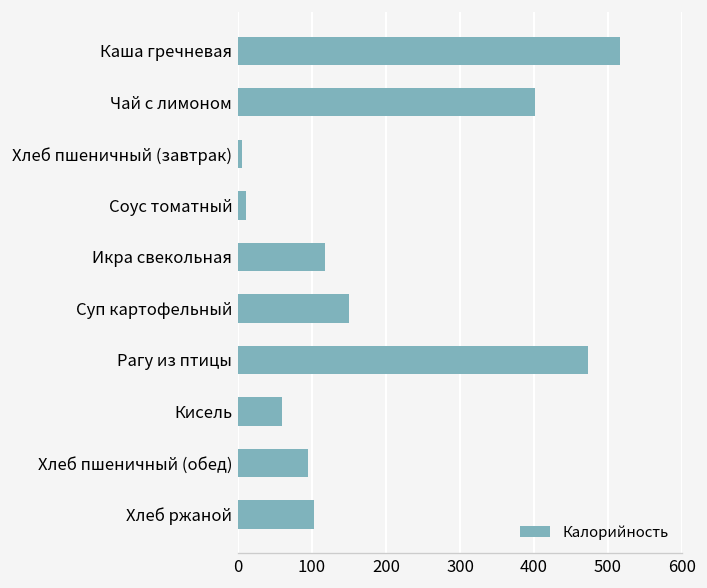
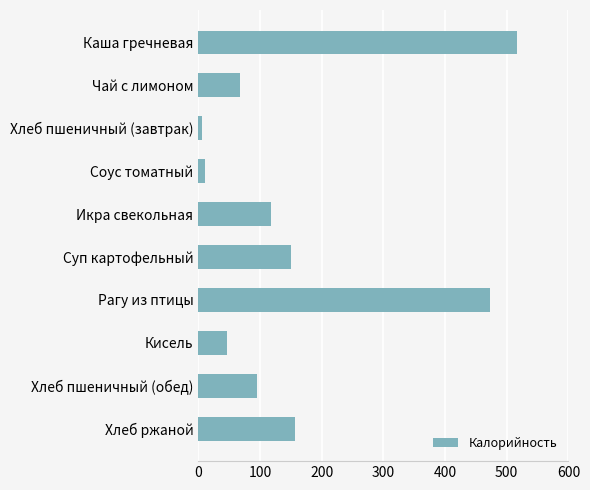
  {
    "Каша гречневая": 520,
-   "Чай с лимоном": 400,
+   "Чай с лимоном": 70,
    "Хлеб пшеничный (завтрак)": 10,
    "Соус томатный": 10,
    "Икра свекольная": 120,
    "Суп картофельный": 150,
    "Рагу из птицы": 470,
-   "Кисель": 60,
+   "Кисель": 50,
    "Хлеб пшеничный (обед)": 100,
-   "Хлеб ржаной": 100
+   "Хлеб ржаной": 160
  }
